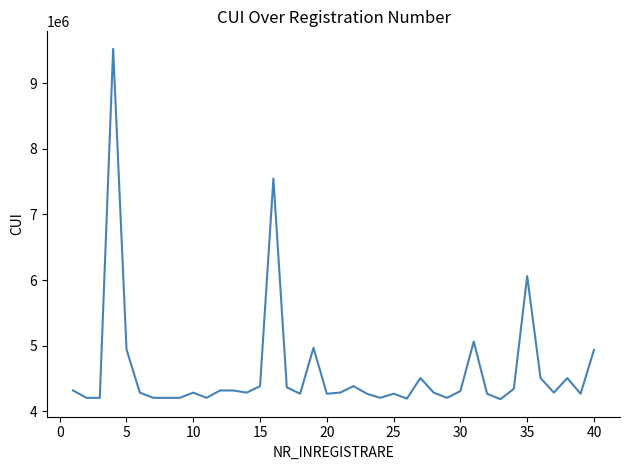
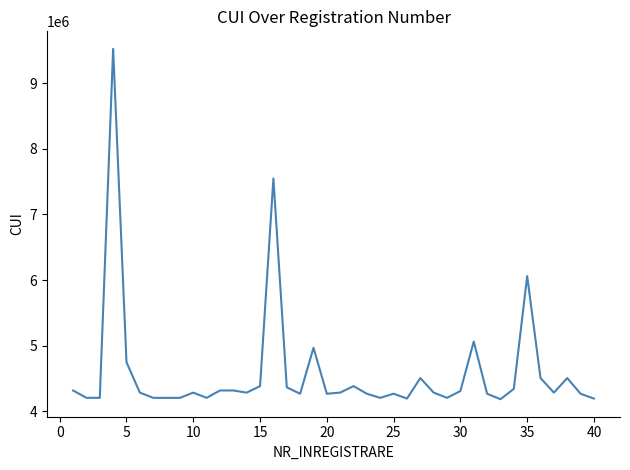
  {
-   "5": 4900000,
+   "5": 4700000,
    "10": 4300000,
    "15": 4400000,
    "20": 4300000,
    "25": 4300000,
    "30": 4300000,
    "35": 6100000,
-   "40": 4900000
+   "40": 4200000
  }
